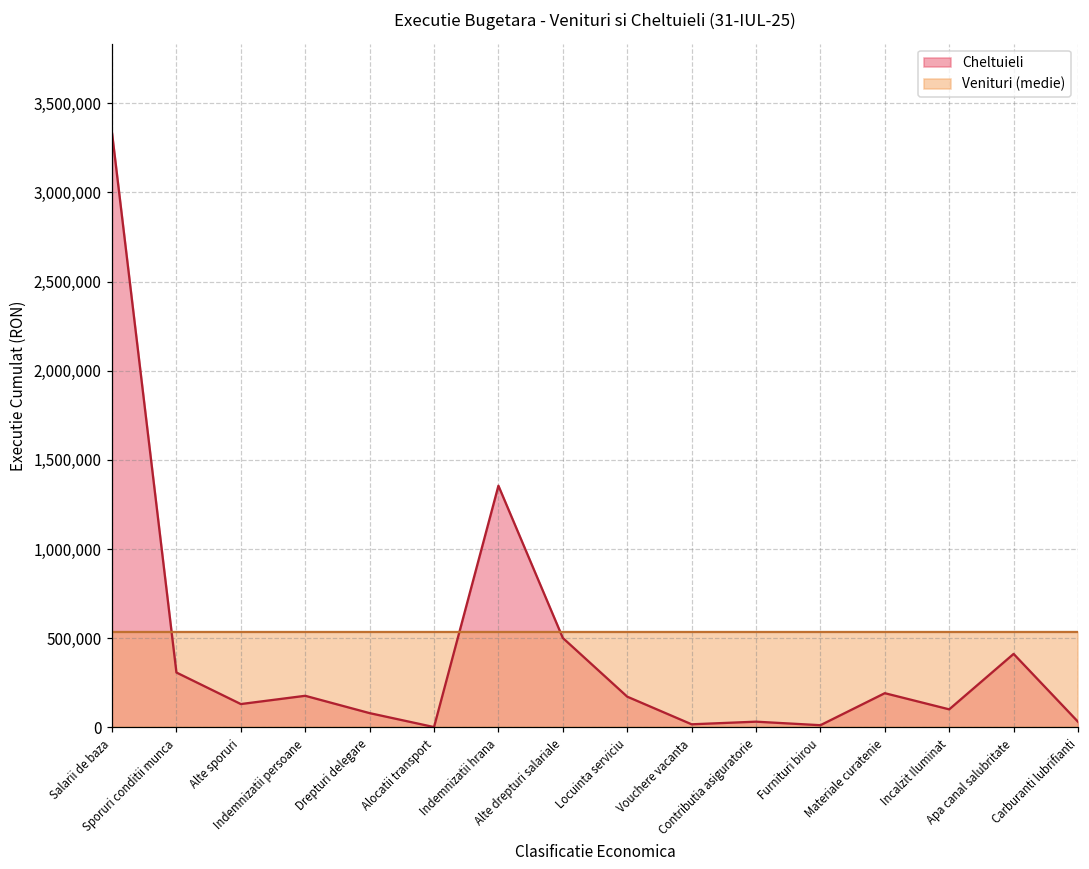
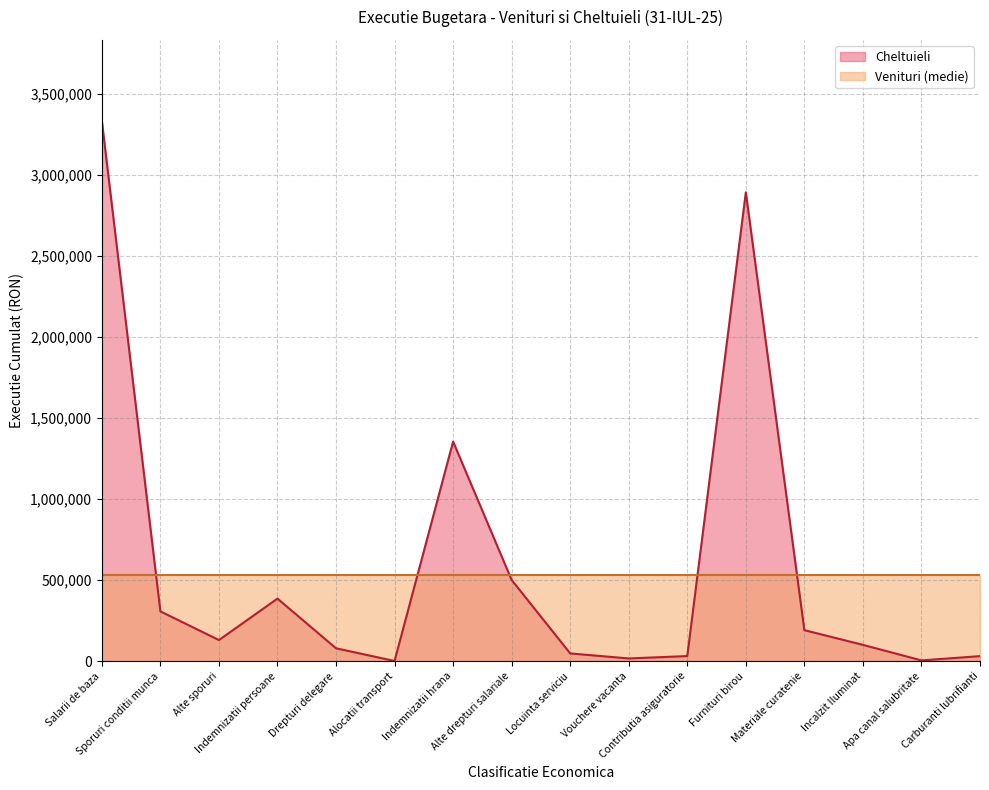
  {
    "Cheltuieli": {
      "Salarii de baza": "3,330,000",
      "Sporuri conditii munca": "310,000",
      "Alte sporuri": "130,000",
-     "Indemnizatii persoane": "180,000",
+     "Indemnizatii persoane": "390,000",
      "Drepturi delegare": "80,000",
      "Alocatii transport": "0",
      "Indemnizatii hrana": "1,350,000",
      "Alte drepturi salariale": "500,000",
-     "Locuinta serviciu": "170,000",
+     "Locuinta serviciu": "50,000",
      "Vouchere vacanta": "20,000",
      "Contributia asiguratorie": "30,000",
-     "Furnituri birou": "10,000",
+     "Furnituri birou": "2,890,000",
      "Materiale curatenie": "190,000",
      "Incalzit Iluminat": "100,000",
-     "Apa canal salubritate": "410,000",
+     "Apa canal salubritate": "0",
      "Carburanti lubrifianti": "30,000"
    },
    "Venituri (medie)": {
      "Salarii de baza": "530,000",
      "Sporuri conditii munca": "530,000",
      "Alte sporuri": "530,000",
      "Indemnizatii persoane": "530,000",
      "Drepturi delegare": "530,000",
      "Alocatii transport": "530,000",
      "Indemnizatii hrana": "530,000",
      "Alte drepturi salariale": "530,000",
      "Locuinta serviciu": "530,000",
      "Vouchere vacanta": "530,000",
      "Contributia asiguratorie": "530,000",
      "Furnituri birou": "530,000",
      "Materiale curatenie": "530,000",
      "Incalzit Iluminat": "530,000",
      "Apa canal salubritate": "530,000",
      "Carburanti lubrifianti": "530,000"
    }
  }
